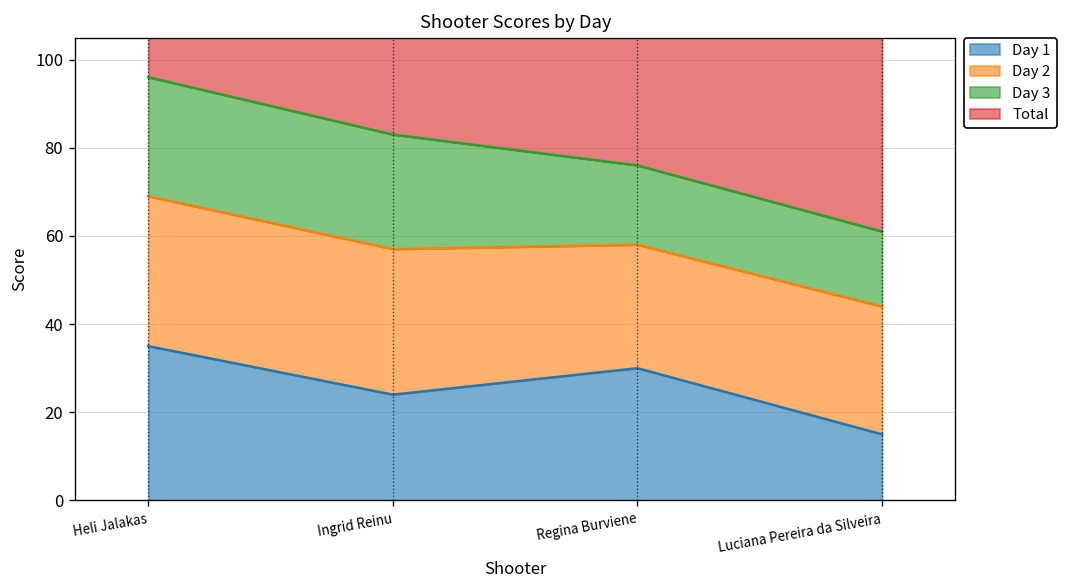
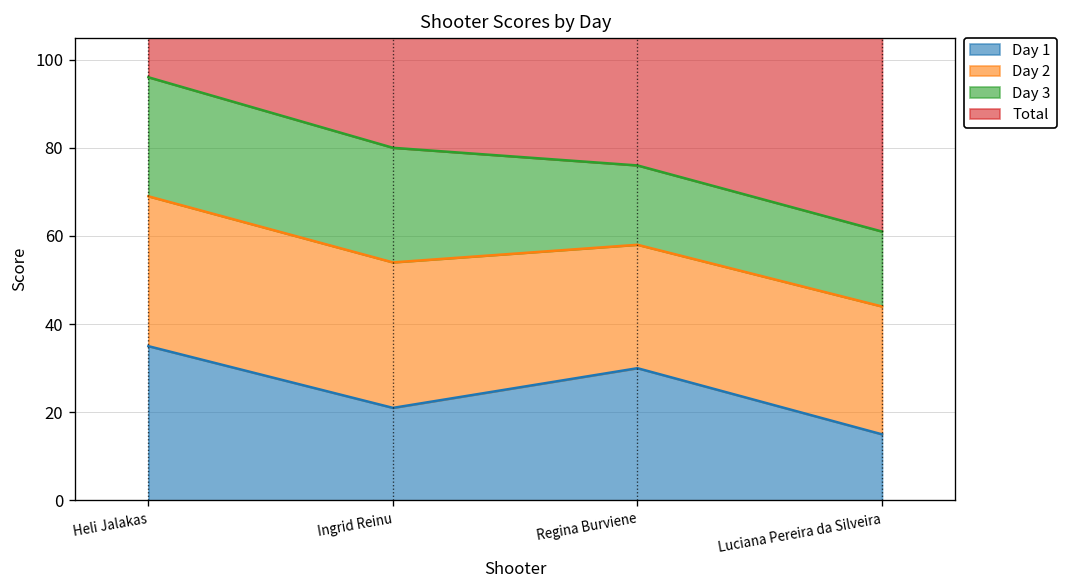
  {
    "Day 1": {
      "Heli Jalakas": 35,
-     "Ingrid Reinu": 24,
+     "Ingrid Reinu": 21,
      "Regina Burviene": 30,
      "Luciana Pereira da Silveira": 15
    },
    "Day 2": {
      "Heli Jalakas": 34,
      "Ingrid Reinu": 33,
      "Regina Burviene": 28,
      "Luciana Pereira da Silveira": 29
    },
    "Day 3": {
      "Heli Jalakas": 27,
      "Ingrid Reinu": 26,
      "Regina Burviene": 18,
      "Luciana Pereira da Silveira": 17
    }
  }
